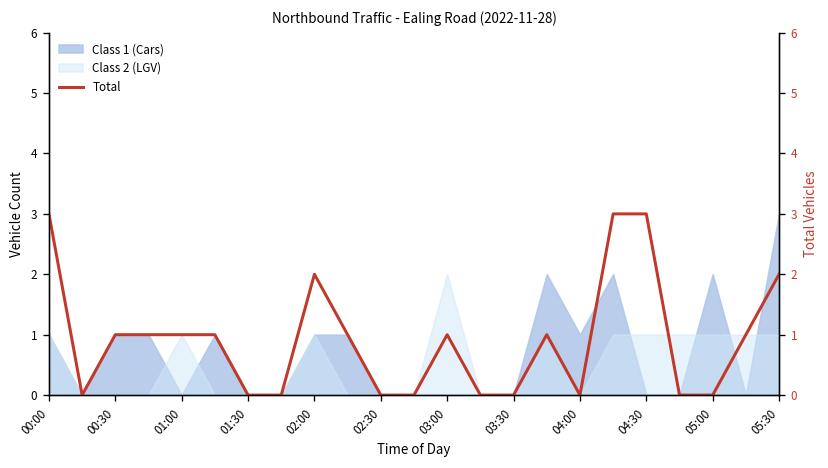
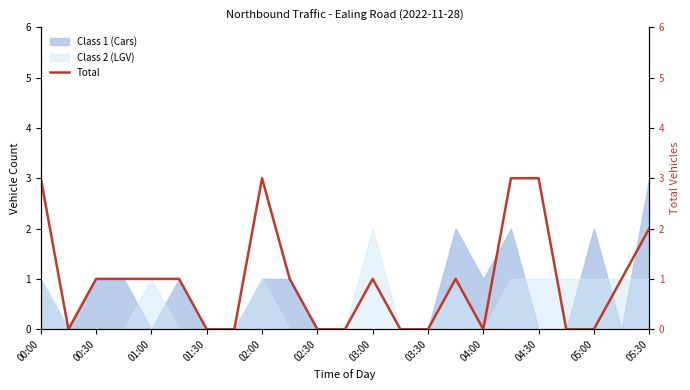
  {
    "Total": {
      "00:00": 3,
      "00:30": 1,
      "01:00": 1,
      "01:30": 0,
-     "02:00": 2,
+     "02:00": 3,
      "02:30": 0,
      "03:00": 1,
      "03:30": 0,
      "04:00": 0,
      "04:30": 3,
      "05:00": 0,
      "05:30": 2
    }
  }
